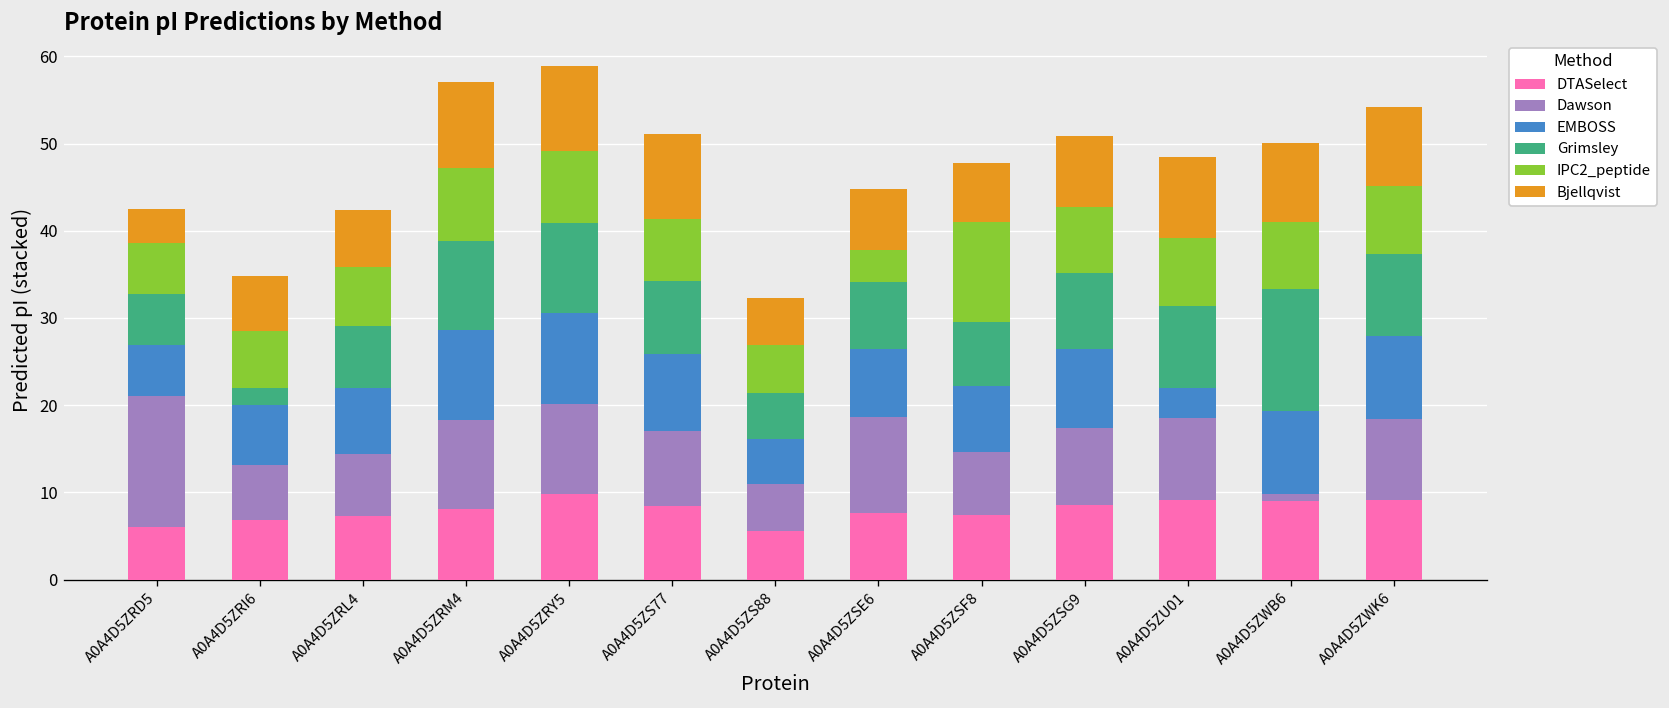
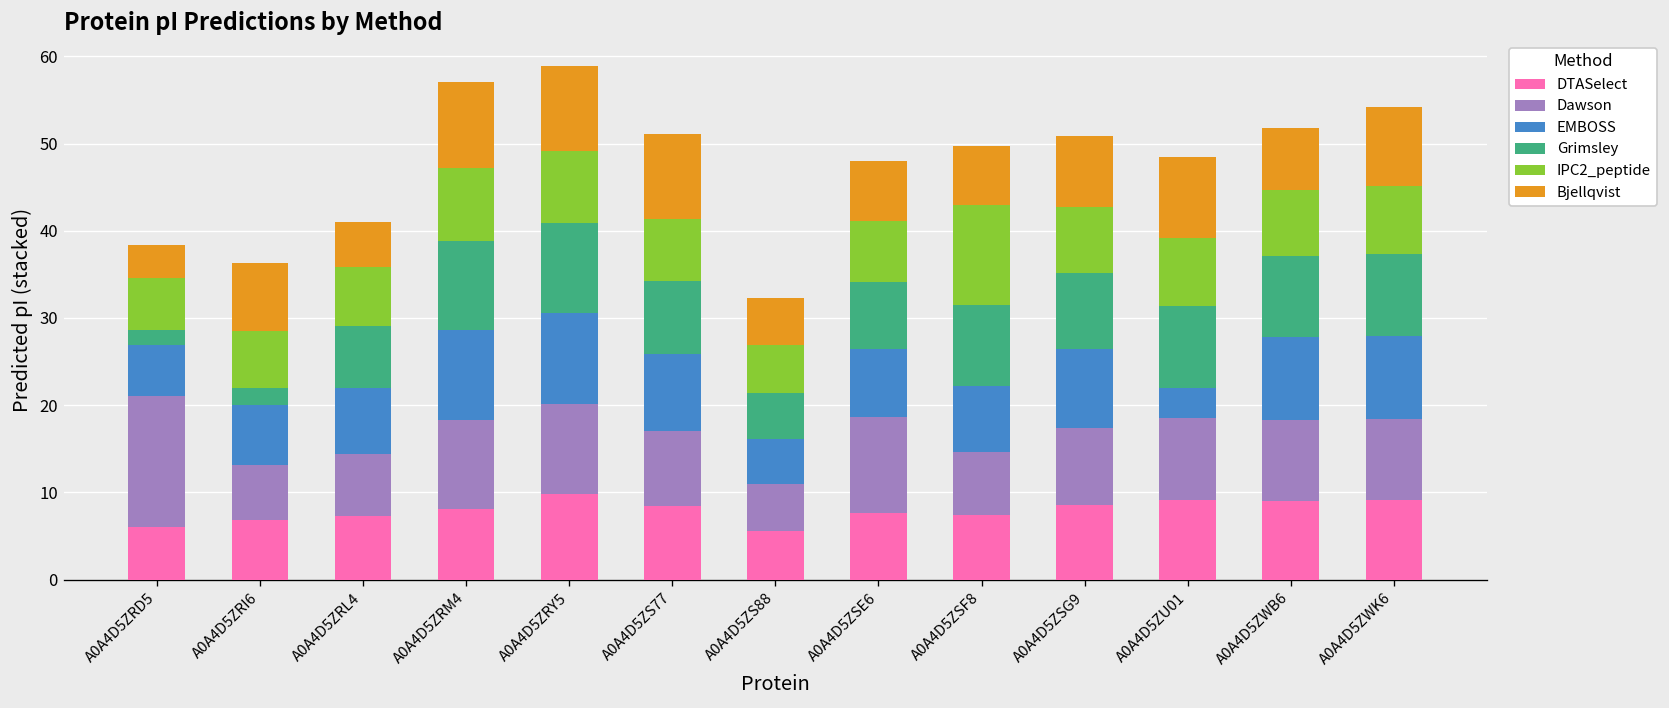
  {
    "DTASelect": {
      "A0A4D5ZRD5": 6,
      "A0A4D5ZRI6": 7,
      "A0A4D5ZRL4": 7,
      "A0A4D5ZRM4": 8,
      "A0A4D5ZRY5": 10,
      "A0A4D5ZS77": 8,
      "A0A4D5ZS88": 6,
      "A0A4D5ZSE6": 8,
      "A0A4D5ZSF8": 7,
      "A0A4D5ZSG9": 9,
      "A0A4D5ZU01": 9,
      "A0A4D5ZWB6": 9,
      "A0A4D5ZWK6": 9
    },
    "Dawson": {
      "A0A4D5ZRD5": 15,
      "A0A4D5ZRI6": 6,
      "A0A4D5ZRL4": 7,
      "A0A4D5ZRM4": 10,
      "A0A4D5ZRY5": 10,
      "A0A4D5ZS77": 9,
      "A0A4D5ZS88": 5,
      "A0A4D5ZSE6": 11,
      "A0A4D5ZSF8": 7,
      "A0A4D5ZSG9": 9,
      "A0A4D5ZU01": 9,
-     "A0A4D5ZWB6": 1,
+     "A0A4D5ZWB6": 9,
      "A0A4D5ZWK6": 9
    },
    "EMBOSS": {
      "A0A4D5ZRD5": 6,
      "A0A4D5ZRI6": 7,
      "A0A4D5ZRL4": 8,
      "A0A4D5ZRM4": 10,
      "A0A4D5ZRY5": 11,
      "A0A4D5ZS77": 9,
      "A0A4D5ZS88": 5,
      "A0A4D5ZSE6": 8,
      "A0A4D5ZSF8": 8,
      "A0A4D5ZSG9": 9,
      "A0A4D5ZU01": 3,
      "A0A4D5ZWB6": 9,
      "A0A4D5ZWK6": 10
    },
    "Grimsley": {
-     "A0A4D5ZRD5": 6,
+     "A0A4D5ZRD5": 2,
      "A0A4D5ZRI6": 2,
      "A0A4D5ZRL4": 7,
      "A0A4D5ZRM4": 10,
      "A0A4D5ZRY5": 10,
      "A0A4D5ZS77": 8,
      "A0A4D5ZS88": 5,
      "A0A4D5ZSE6": 8,
-     "A0A4D5ZSF8": 7,
+     "A0A4D5ZSF8": 9,
      "A0A4D5ZSG9": 9,
      "A0A4D5ZU01": 9,
-     "A0A4D5ZWB6": 14,
+     "A0A4D5ZWB6": 9,
      "A0A4D5ZWK6": 9
    },
    "IPC2_peptide": {
      "A0A4D5ZRD5": 6,
      "A0A4D5ZRI6": 7,
      "A0A4D5ZRL4": 7,
      "A0A4D5ZRM4": 8,
      "A0A4D5ZRY5": 8,
      "A0A4D5ZS77": 7,
      "A0A4D5ZS88": 6,
-     "A0A4D5ZSE6": 4,
+     "A0A4D5ZSE6": 7,
      "A0A4D5ZSF8": 11,
      "A0A4D5ZSG9": 8,
      "A0A4D5ZU01": 8,
      "A0A4D5ZWB6": 8,
      "A0A4D5ZWK6": 8
    },
    "Bjellqvist": {
      "A0A4D5ZRD5": 4,
-     "A0A4D5ZRI6": 6,
-     "A0A4D5ZRL4": 7,
+     "A0A4D5ZRI6": 8,
+     "A0A4D5ZRL4": 5,
      "A0A4D5ZRM4": 10,
      "A0A4D5ZRY5": 10,
      "A0A4D5ZS77": 10,
      "A0A4D5ZS88": 5,
      "A0A4D5ZSE6": 7,
      "A0A4D5ZSF8": 7,
      "A0A4D5ZSG9": 8,
      "A0A4D5ZU01": 9,
-     "A0A4D5ZWB6": 9,
+     "A0A4D5ZWB6": 7,
      "A0A4D5ZWK6": 9
    }
  }
